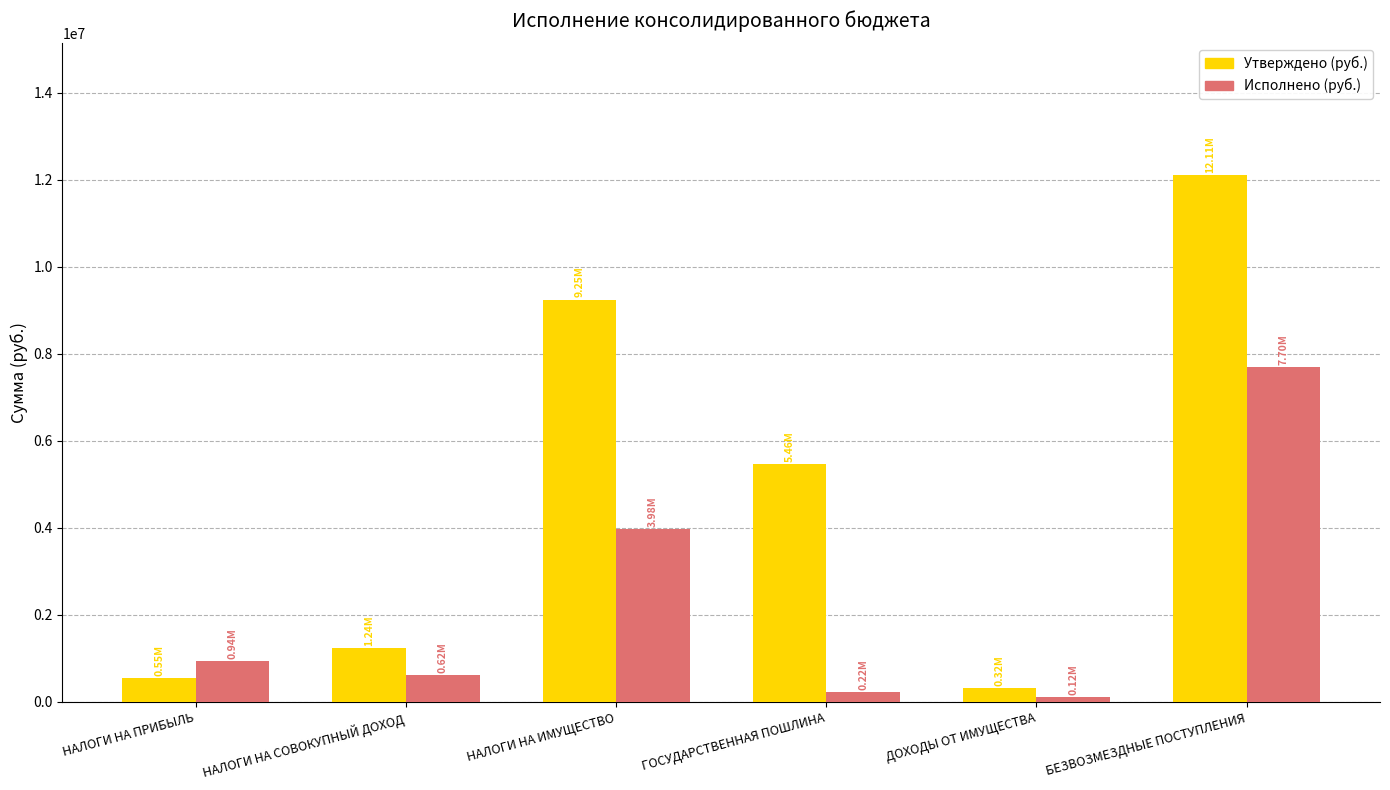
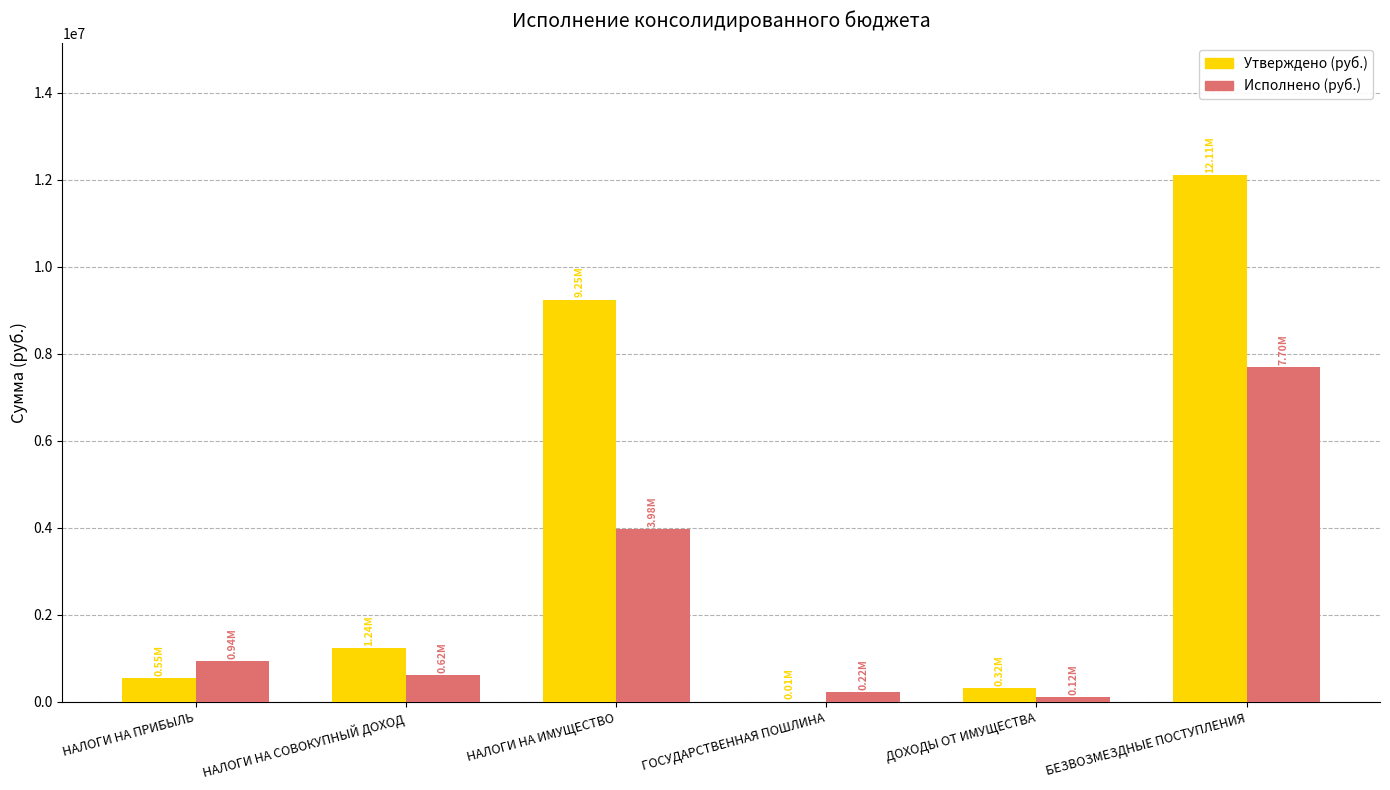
  {
    "Утверждено (руб.)": {
      "НАЛОГИ НА ПРИБЫЛЬ": "0.55M",
      "НАЛОГИ НА СОВОКУПНЫЙ ДОХОД": "1.24M",
      "НАЛОГИ НА ИМУЩЕСТВО": "9.25M",
-     "ГОСУДАРСТВЕННАЯ ПОШЛИНА": "5.46M",
+     "ГОСУДАРСТВЕННАЯ ПОШЛИНА": "0.01M",
      "ДОХОДЫ ОТ ИМУЩЕСТВА": "0.32M",
      "БЕЗВОЗМЕЗДНЫЕ ПОСТУПЛЕНИЯ": "12.11M"
    },
    "Исполнено (руб.)": {
      "НАЛОГИ НА ПРИБЫЛЬ": "0.94M",
      "НАЛОГИ НА СОВОКУПНЫЙ ДОХОД": "0.62M",
      "НАЛОГИ НА ИМУЩЕСТВО": "3.98M",
      "ГОСУДАРСТВЕННАЯ ПОШЛИНА": "0.22M",
      "ДОХОДЫ ОТ ИМУЩЕСТВА": "0.12M",
      "БЕЗВОЗМЕЗДНЫЕ ПОСТУПЛЕНИЯ": "7.70M"
    }
  }
